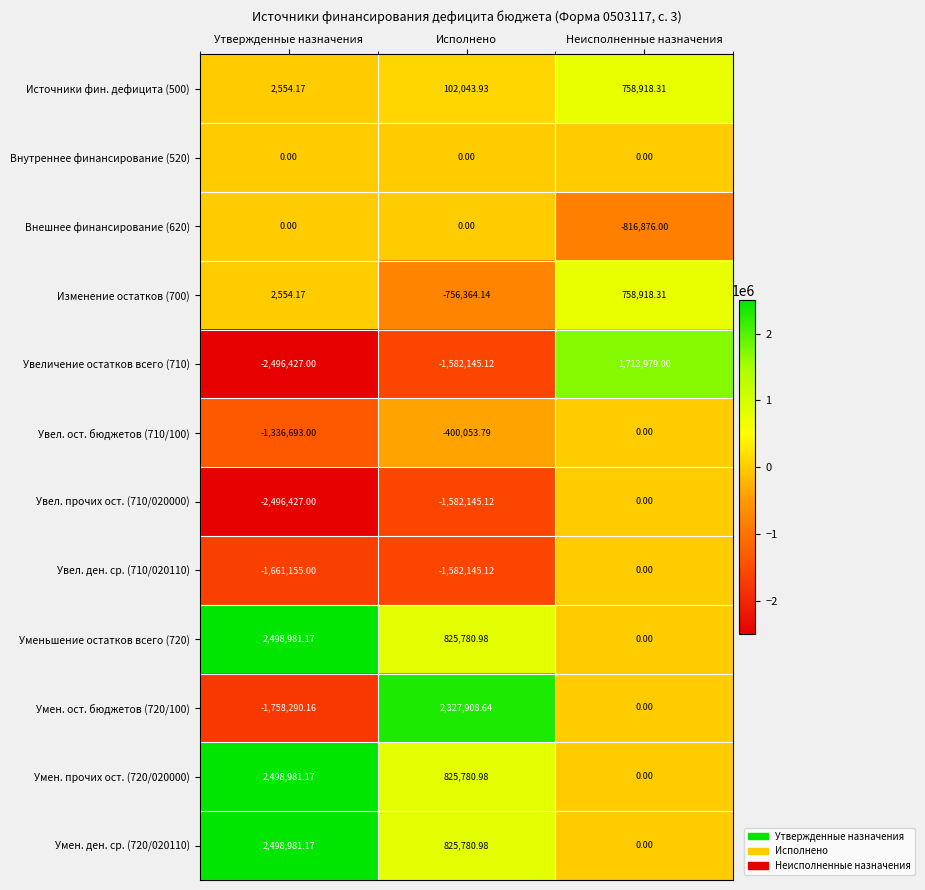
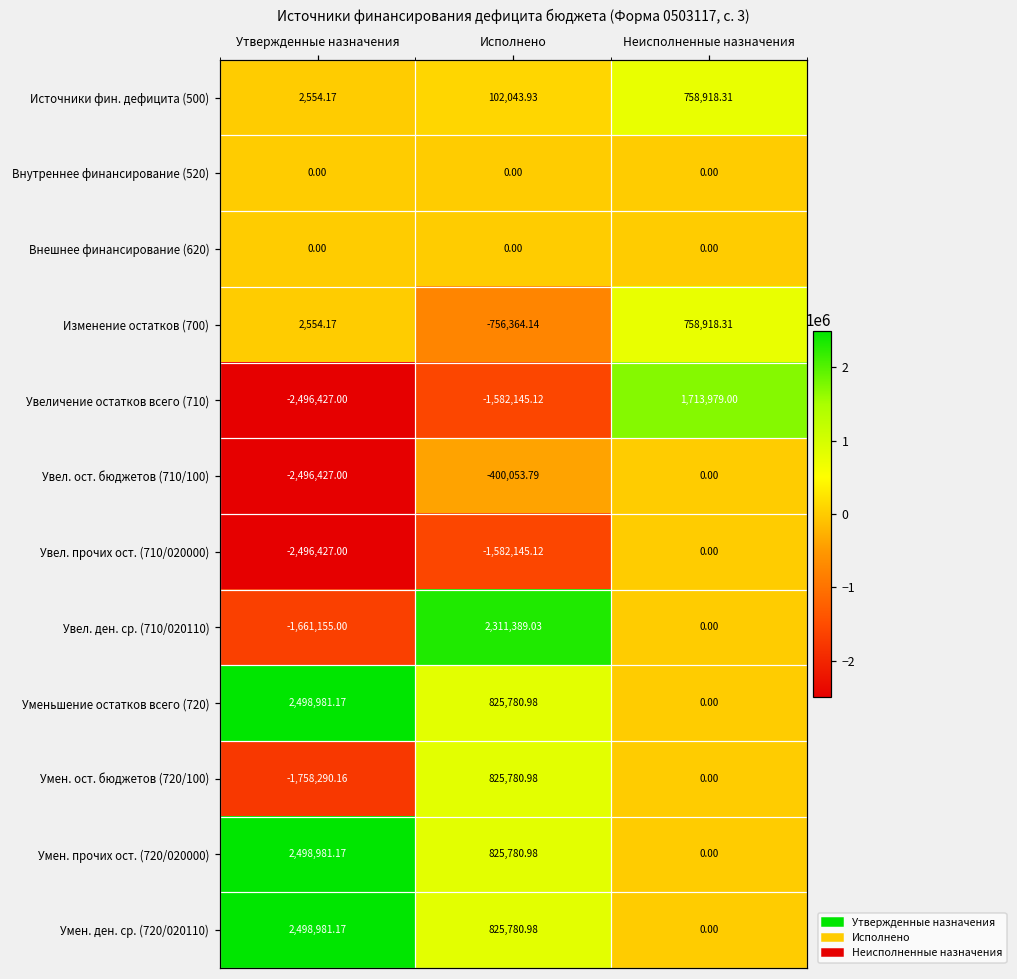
  {
    "Источники фин. дефицита (500)": {
      "Утвержденные назначения": "2,554.17",
      "Исполнено": "102,043.93",
      "Неисполненные назначения": "758,918.31"
    },
    "Внутреннее финансирование (520)": {
      "Утвержденные назначения": "0.00",
      "Исполнено": "0.00",
      "Неисполненные назначения": "0.00"
    },
    "Внешнее финансирование (620)": {
      "Утвержденные назначения": "0.00",
      "Исполнено": "0.00",
-     "Неисполненные назначения": "-816,876.00"
+     "Неисполненные назначения": "0.00"
    },
    "Изменение остатков (700)": {
      "Утвержденные назначения": "2,554.17",
      "Исполнено": "-756,364.14",
      "Неисполненные назначения": "758,918.31"
    },
    "Увеличение остатков всего (710)": {
      "Утвержденные назначения": "-2,496,427.00",
      "Исполнено": "-1,582,145.12",
      "Неисполненные назначения": "1,713,979.00"
    },
    "Увел. ост. бюджетов (710/100)": {
-     "Утвержденные назначения": "-1,336,693.00",
+     "Утвержденные назначения": "-2,496,427.00",
      "Исполнено": "-400,053.79",
      "Неисполненные назначения": "0.00"
    },
    "Увел. прочих ост. (710/020000)": {
      "Утвержденные назначения": "-2,496,427.00",
      "Исполнено": "-1,582,145.12",
      "Неисполненные назначения": "0.00"
    },
    "Увел. ден. ср. (710/020110)": {
      "Утвержденные назначения": "-1,661,155.00",
-     "Исполнено": "-1,582,145.12",
+     "Исполнено": "2,311,389.03",
      "Неисполненные назначения": "0.00"
    },
    "Уменьшение остатков всего (720)": {
      "Утвержденные назначения": "2,498,981.17",
      "Исполнено": "825,780.98",
      "Неисполненные назначения": "0.00"
    },
    "Умен. ост. бюджетов (720/100)": {
      "Утвержденные назначения": "-1,758,290.16",
-     "Исполнено": "2,327,908.64",
+     "Исполнено": "825,780.98",
      "Неисполненные назначения": "0.00"
    },
    "Умен. прочих ост. (720/020000)": {
      "Утвержденные назначения": "2,498,981.17",
      "Исполнено": "825,780.98",
      "Неисполненные назначения": "0.00"
    },
    "Умен. ден. ср. (720/020110)": {
      "Утвержденные назначения": "2,498,981.17",
      "Исполнено": "825,780.98",
      "Неисполненные назначения": "0.00"
    }
  }
